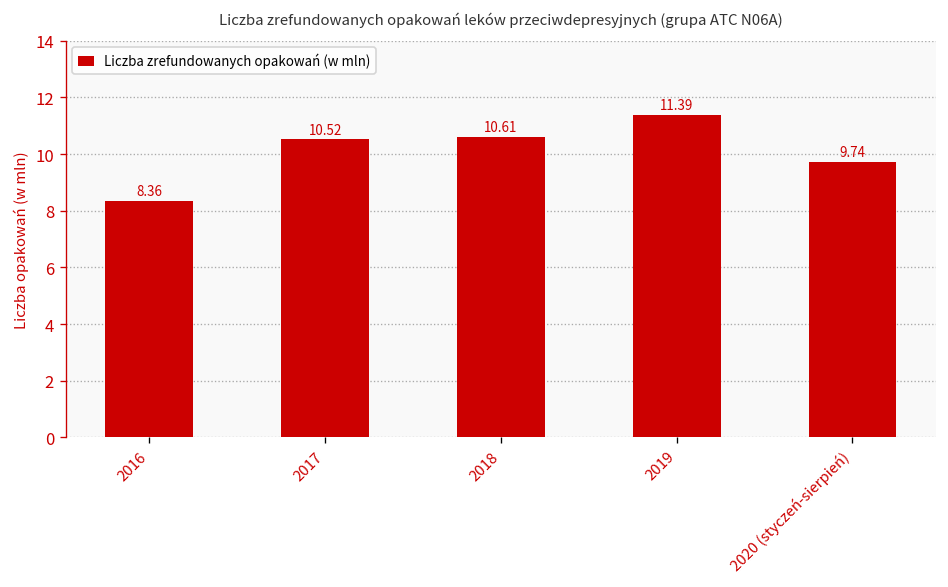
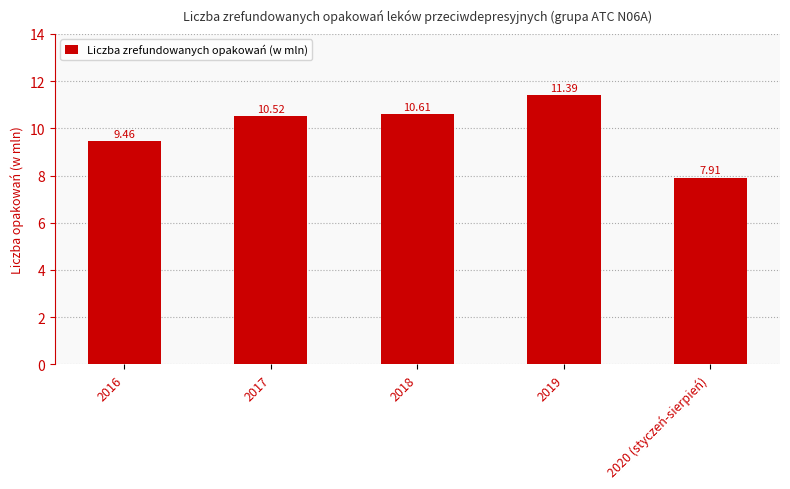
  {
-   "2016": 8.36,
+   "2016": 9.46,
    "2017": 10.52,
    "2018": 10.61,
    "2019": 11.39,
-   "2020 (styczeń-sierpień)": 9.74
+   "2020 (styczeń-sierpień)": 7.91
  }
